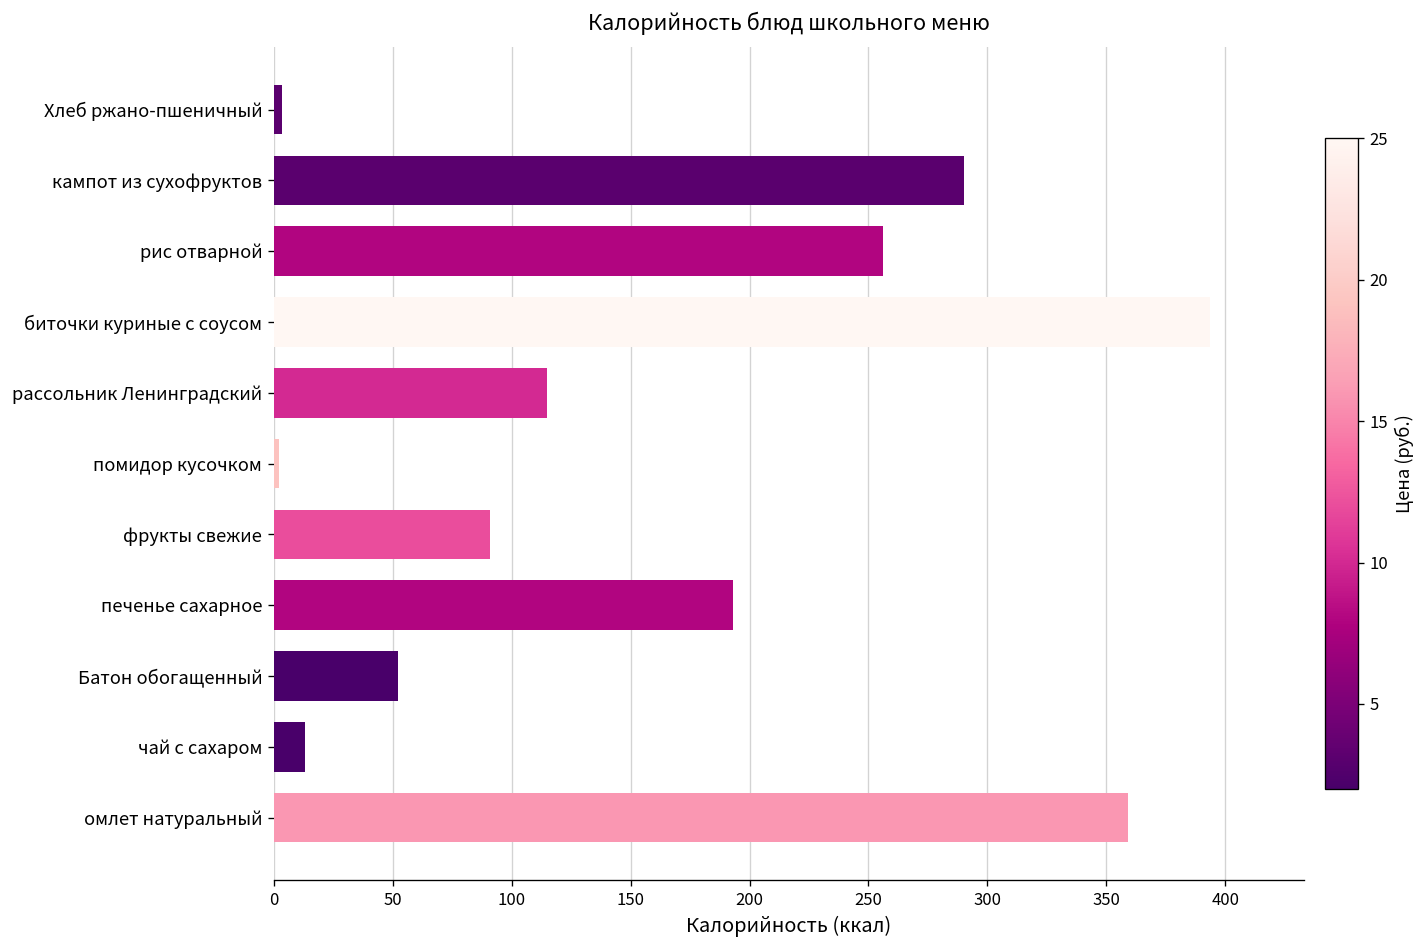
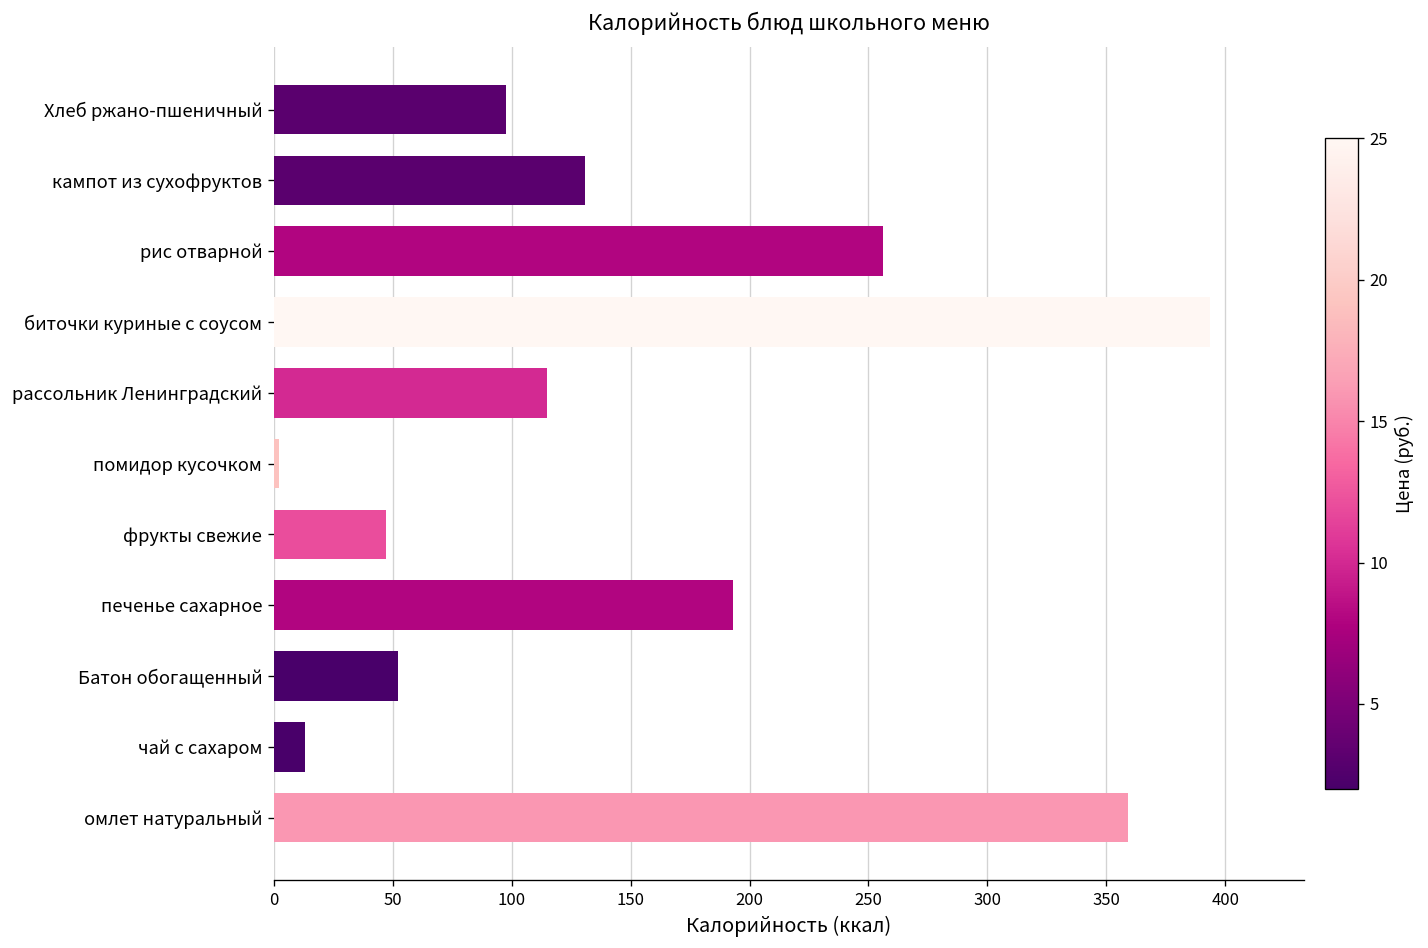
  {
-   "Хлеб ржано-пшеничный": 4,
-   "кампот из сухофруктов": 290,
+   "Хлеб ржано-пшеничный": 98,
+   "кампот из сухофруктов": 131,
    "рис отварной": 256,
    "биточки куриные с соусом": 394,
    "рассольник Ленинградский": 115,
    "помидор кусочком": 2,
-   "фрукты свежие": 91,
+   "фрукты свежие": 47,
    "печенье сахарное": 193,
    "Батон обогащенный": 52,
    "чай с сахаром": 13,
    "омлет натуральный": 359
  }
